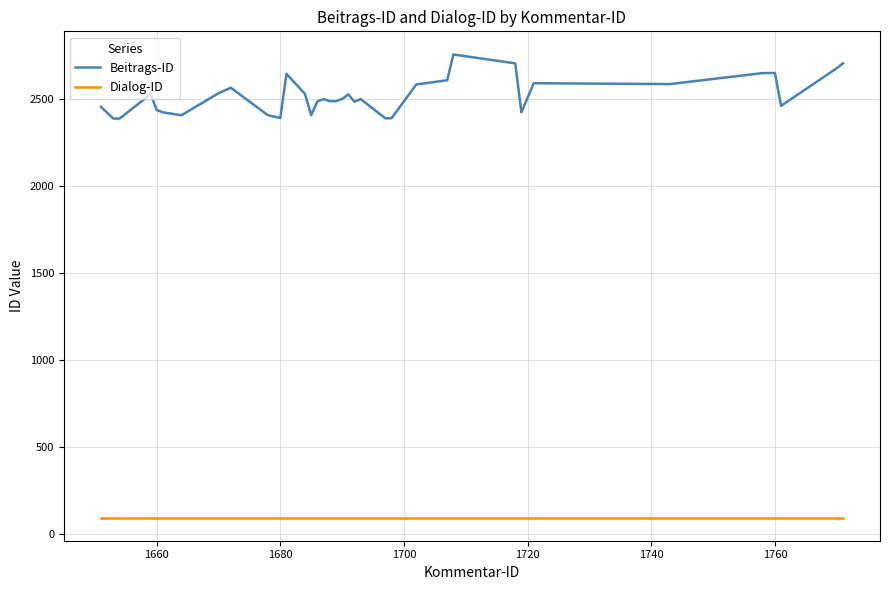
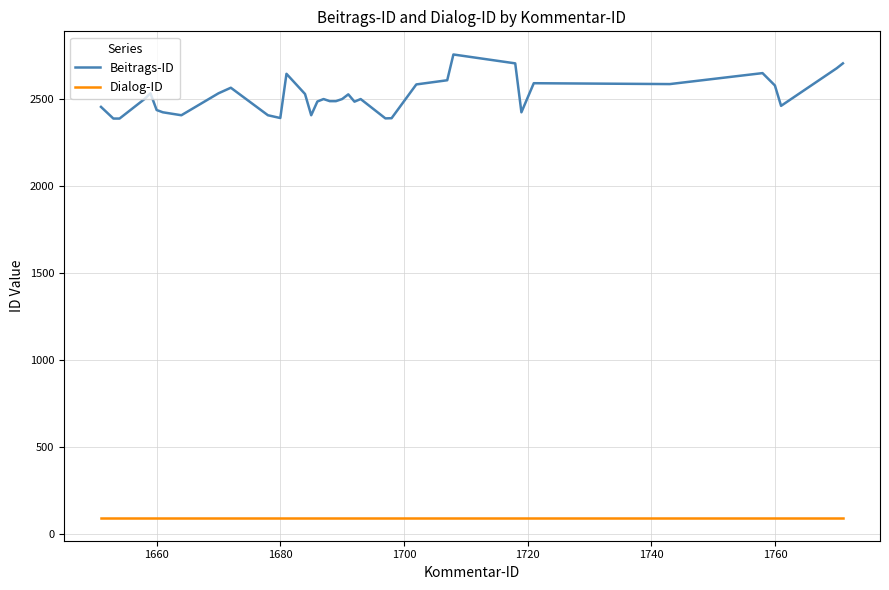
  {
    "Beitrags-ID": {
      "1660": 2430,
      "1680": 2390,
-     "1760": 2650
+     "1760": 2580
    },
    "Dialog-ID": {
      "1660": 90,
      "1680": 90,
      "1760": 90
    }
  }
